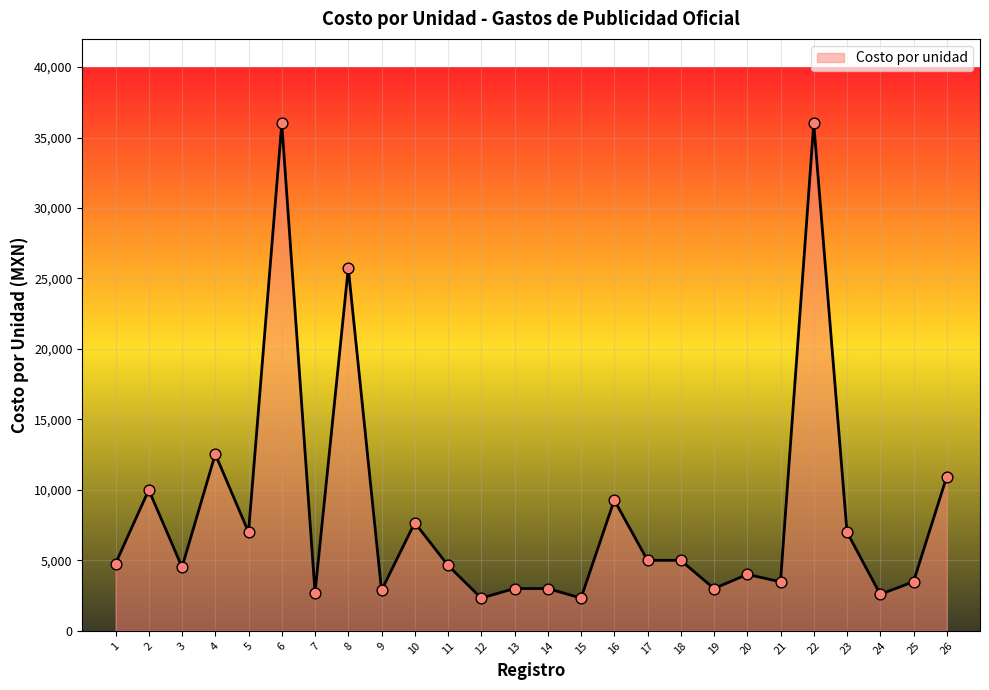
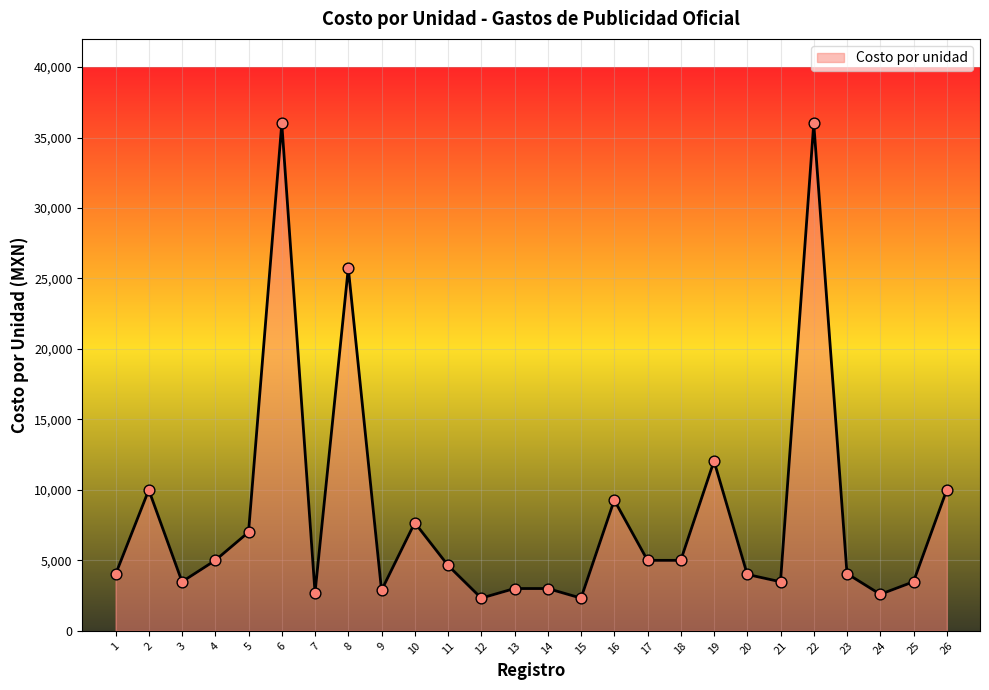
  {
-   "1": "4,800",
+   "1": "4,000",
    "2": "10,000",
-   "3": "4,500",
-   "4": "12,500",
+   "3": "3,500",
+   "4": "5,000",
    "5": "7,000",
    "6": "36,000",
    "7": "2,700",
    "8": "25,700",
    "9": "2,900",
    "10": "7,700",
    "11": "4,600",
    "12": "2,300",
    "13": "3,000",
    "14": "3,000",
    "15": "2,300",
    "16": "9,300",
    "17": "5,000",
    "18": "5,000",
-   "19": "3,000",
+   "19": "12,000",
    "20": "4,000",
    "21": "3,500",
    "22": "36,000",
-   "23": "7,000",
+   "23": "4,100",
    "24": "2,600",
    "25": "3,500",
-   "26": "10,900"
+   "26": "10,000"
  }
